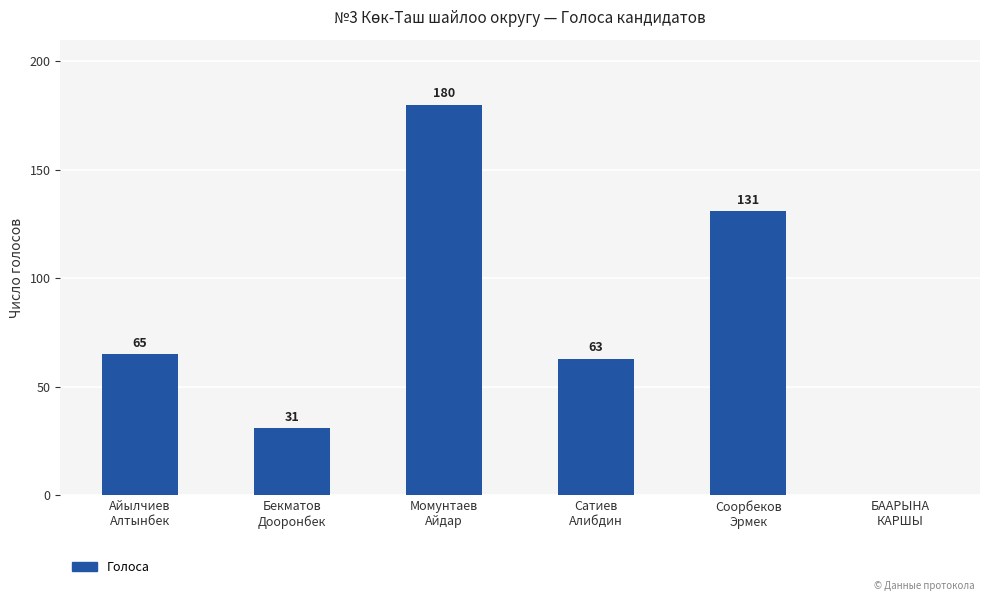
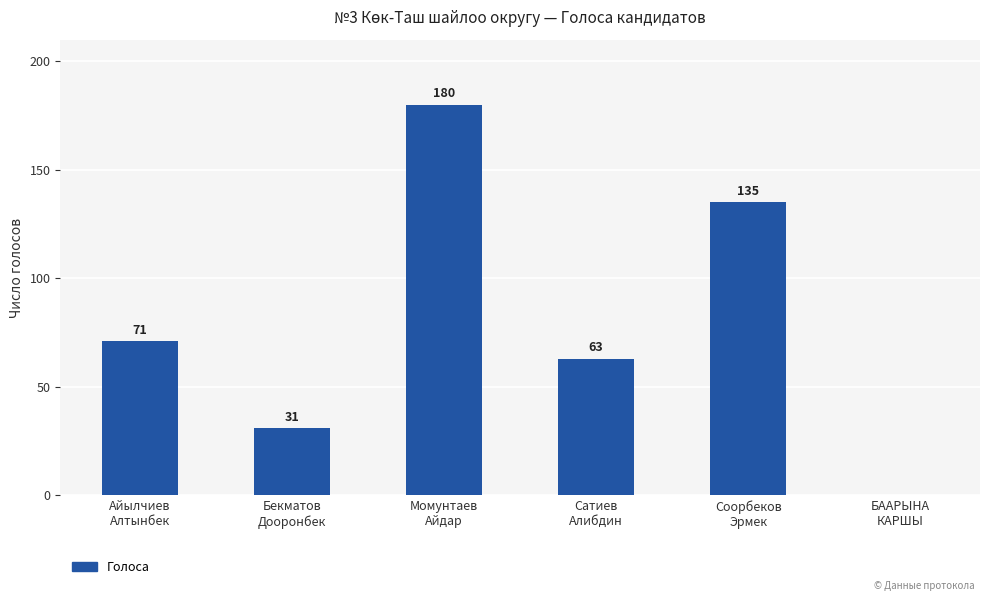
  {
-   "Айылчиев Алтынбек": 65,
+   "Айылчиев Алтынбек": 71,
    "Бекматов Дооронбек": 31,
    "Момунтаев Айдар": 180,
    "Сатиев Алибдин": 63,
-   "Соорбеков Эрмек": 131
+   "Соорбеков Эрмек": 135
  }
